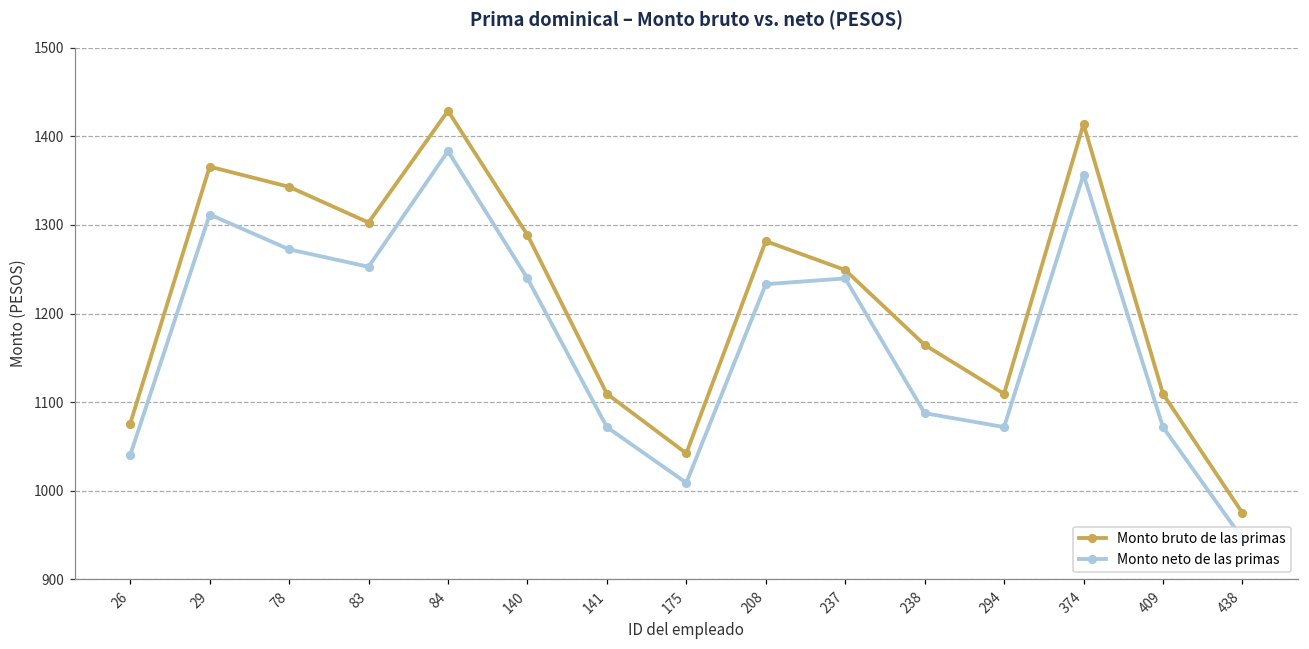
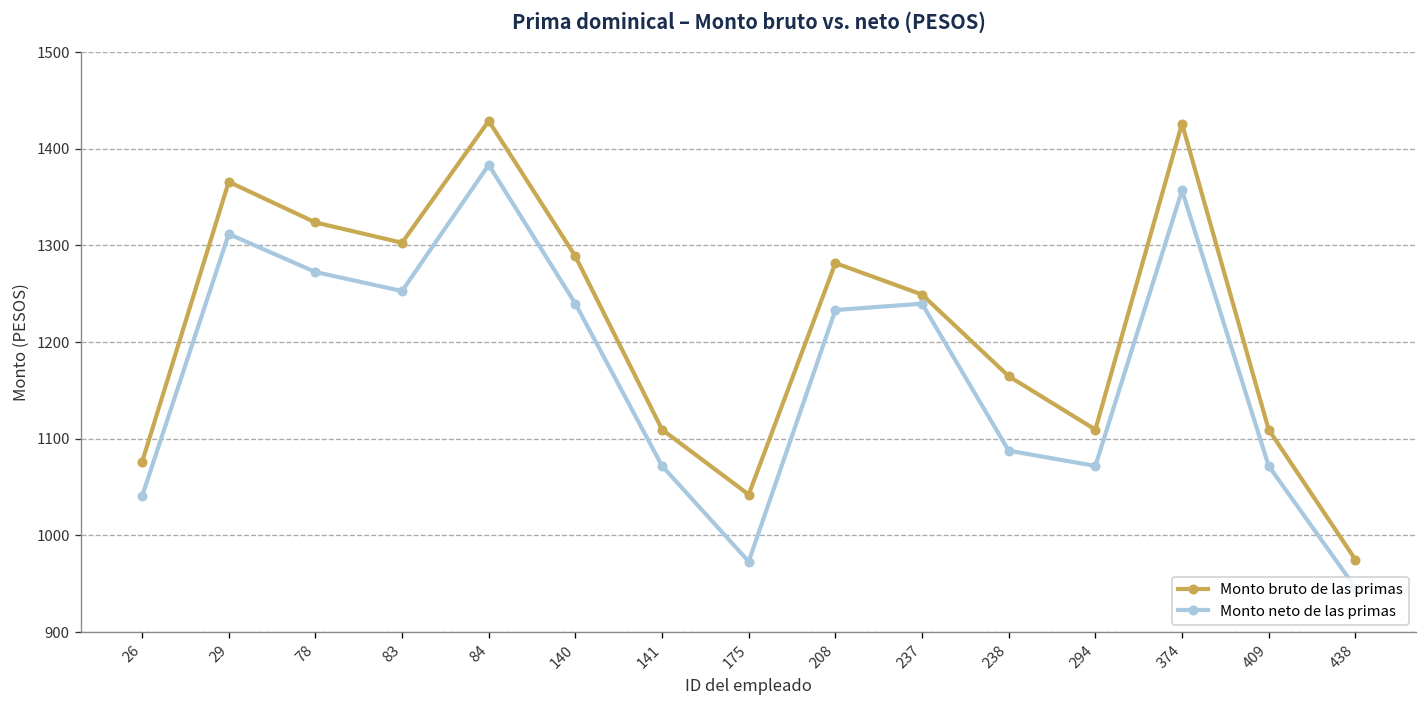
  {
    "Monto bruto de las primas": {
      "26": 1080,
      "29": 1370,
-     "78": 1340,
+     "78": 1320,
      "83": 1300,
      "84": 1430,
      "140": 1290,
      "141": 1110,
      "175": 1040,
      "208": 1280,
      "237": 1250,
      "238": 1160,
      "294": 1110,
-     "374": 1410,
+     "374": 1430,
      "409": 1110,
      "438": 980
    },
    "Monto neto de las primas": {
      "26": 1040,
      "29": 1310,
      "78": 1270,
      "83": 1250,
      "84": 1380,
      "140": 1240,
      "141": 1070,
-     "175": 1010,
+     "175": 970,
      "208": 1230,
      "237": 1240,
      "238": 1090,
      "294": 1070,
      "374": 1360,
      "409": 1070
    }
  }
